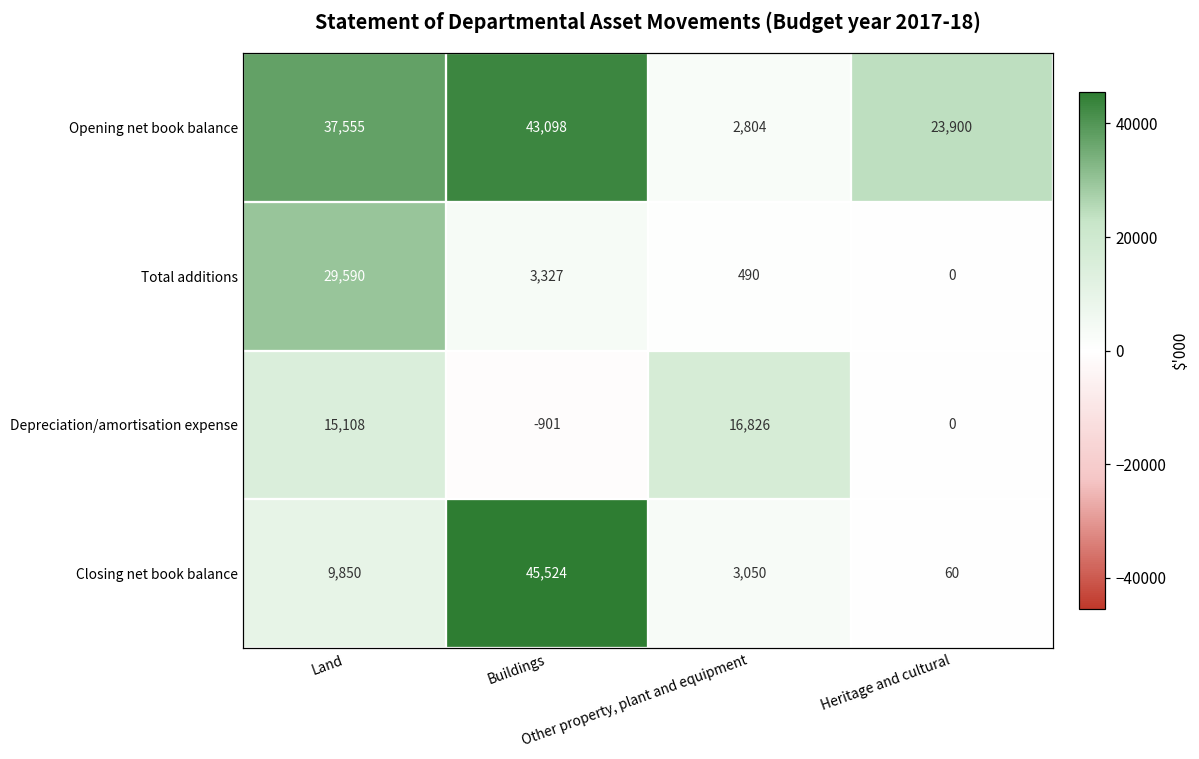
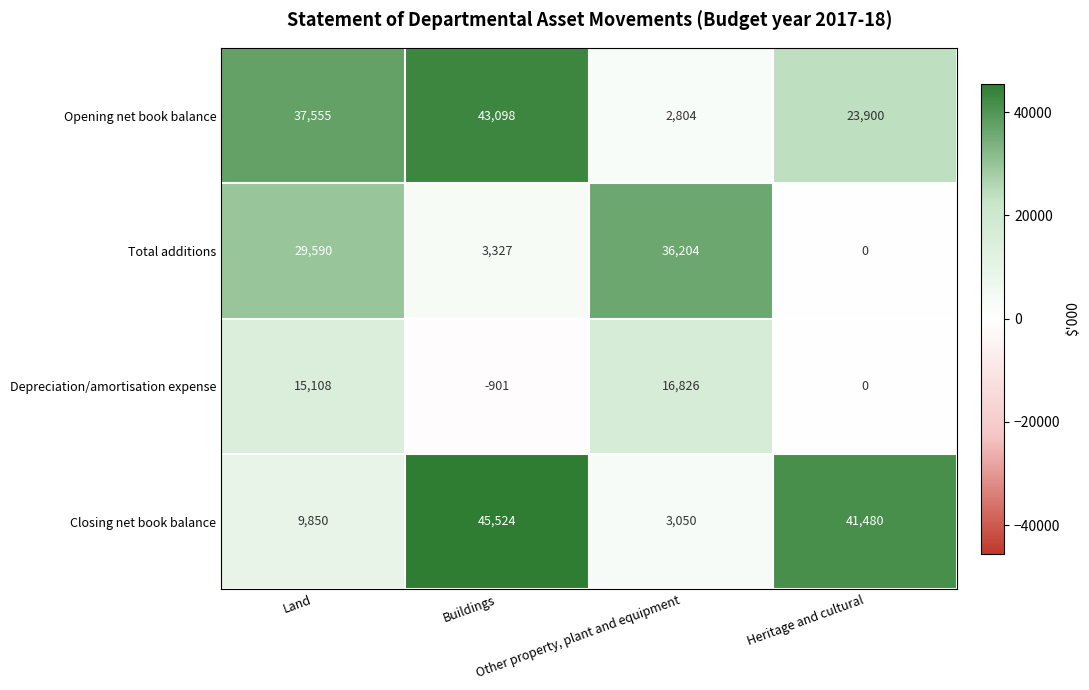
  {
    "Opening net book balance": {
      "Land": "37,555",
      "Buildings": "43,098",
      "Other property, plant and equipment": "2,804",
      "Heritage and cultural": "23,900"
    },
    "Total additions": {
      "Land": "29,590",
      "Buildings": "3,327",
-     "Other property, plant and equipment": "490",
+     "Other property, plant and equipment": "36,204",
      "Heritage and cultural": "0"
    },
    "Depreciation/amortisation expense": {
      "Land": "15,108",
      "Buildings": "-901",
      "Other property, plant and equipment": "16,826",
      "Heritage and cultural": "0"
    },
    "Closing net book balance": {
      "Land": "9,850",
      "Buildings": "45,524",
      "Other property, plant and equipment": "3,050",
-     "Heritage and cultural": "60"
+     "Heritage and cultural": "41,480"
    }
  }
